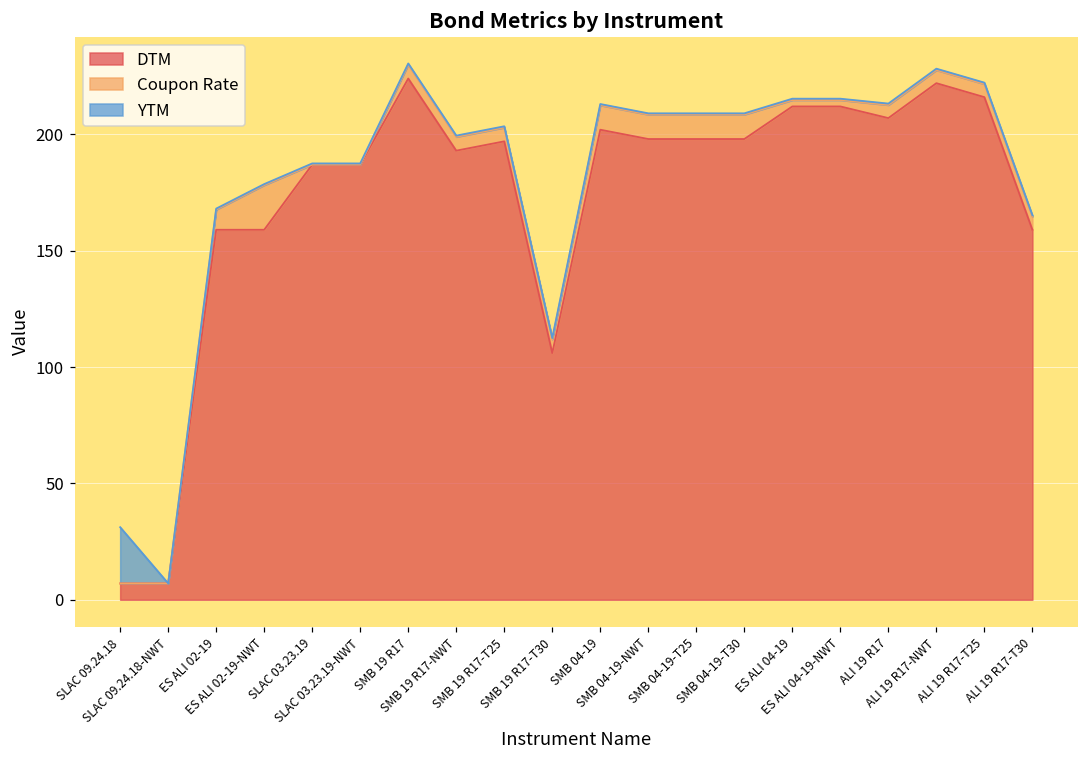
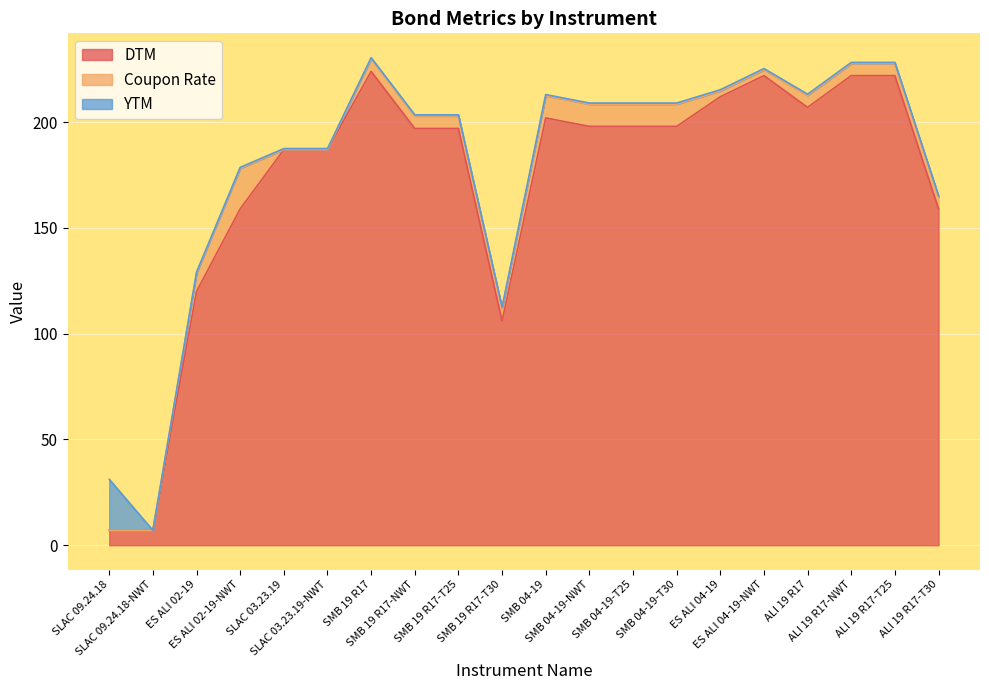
  {
    "DTM": {
-     "ES ALI 02-19": 159,
+     "ES ALI 02-19": 120,
      "ES ALI 02-19-NWT": 159,
      "SMB 19 R17": 224,
-     "SMB 19 R17-NWT": 193,
+     "SMB 19 R17-NWT": 197,
      "SMB 19 R17-T25": 197,
      "SMB 19 R17-T30": 106,
      "SMB 04-19": 202,
      "SMB 04-19-NWT": 198,
      "SMB 04-19-T25": 198,
      "SMB 04-19-T30": 198,
      "ES ALI 04-19": 212,
-     "ES ALI 04-19-NWT": 212,
+     "ES ALI 04-19-NWT": 222,
      "ALI 19 R17": 207,
      "ALI 19 R17-NWT": 222,
-     "ALI 19 R17-T25": 216,
+     "ALI 19 R17-T25": 222,
      "ALI 19 R17-T30": 159
    },
    "YTM": {
      "SLAC 09.24.18": 24
    }
  }
